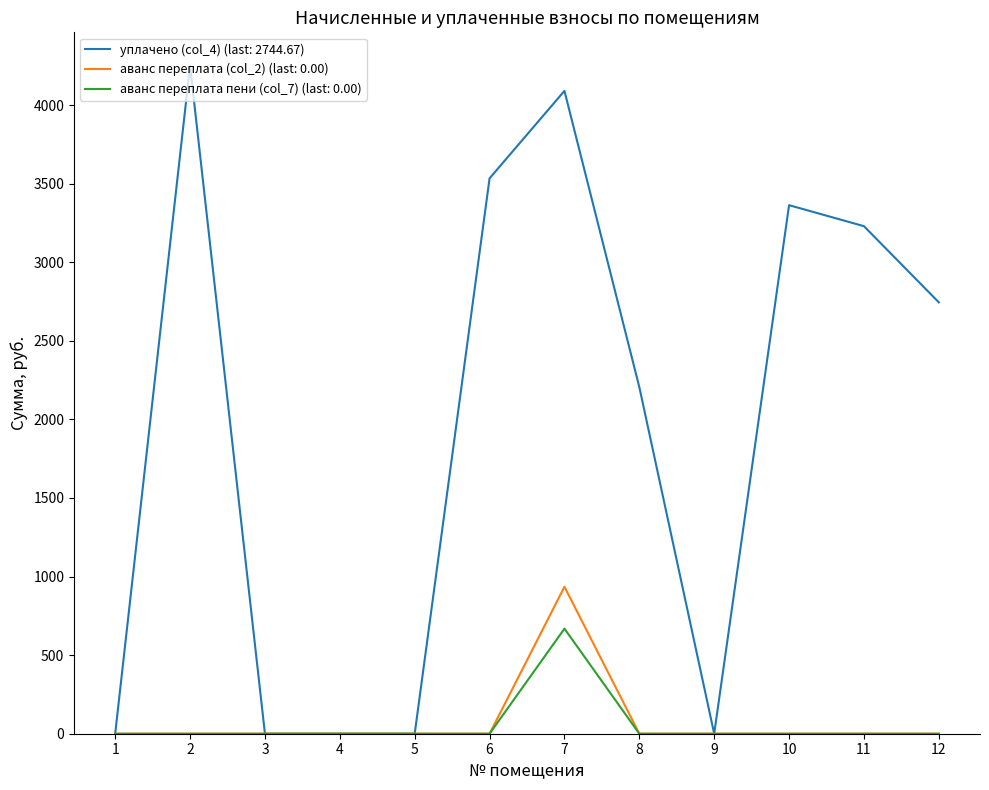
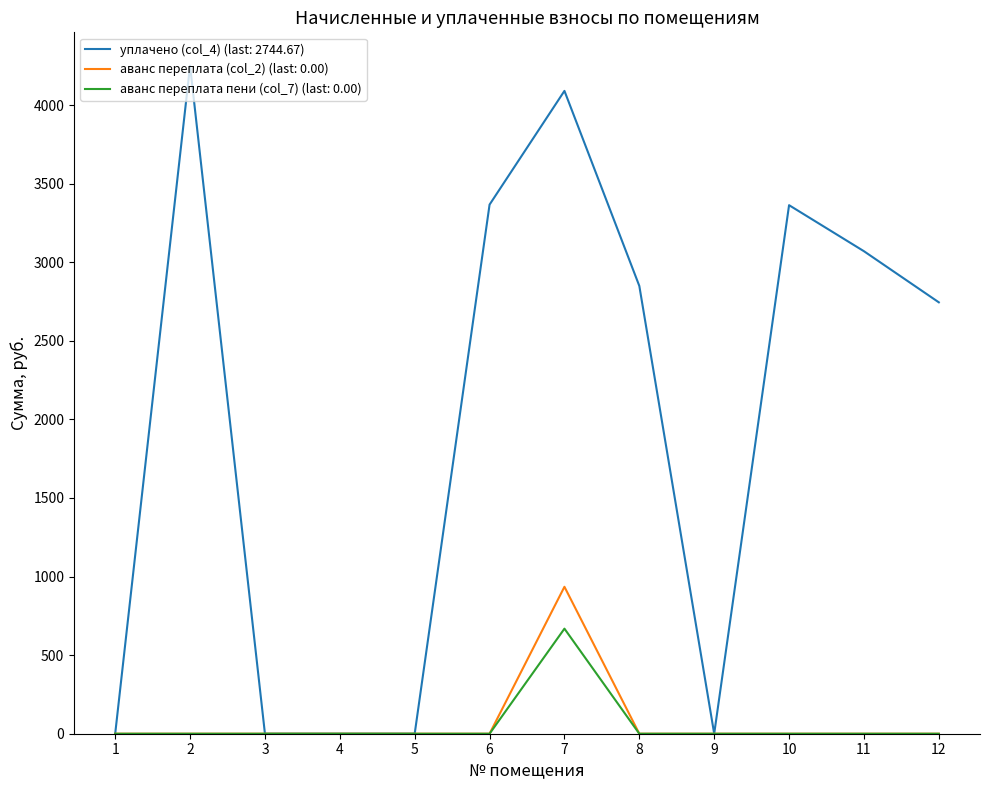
  {
    "уплачено (col_4) (last: 2744.67)": {
-     "6": 3530,
+     "6": 3370,
      "7": 4090,
-     "8": 2210,
+     "8": 2850,
      "10": 3360,
-     "11": 3230,
+     "11": 3070,
      "12": 2740
    },
    "аванс переплата (col_2) (last: 0.00)": {
      "7": 930
    },
    "аванс переплата пени (col_7) (last: 0.00)": {
      "7": 670
    }
  }
